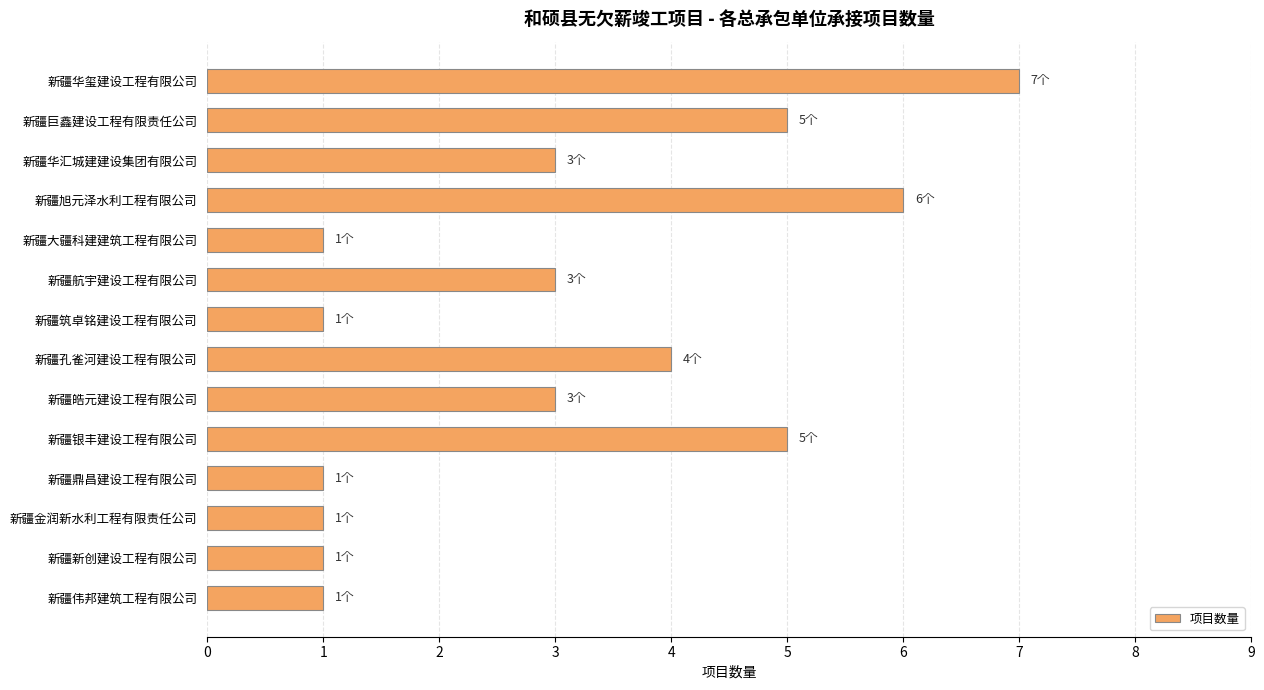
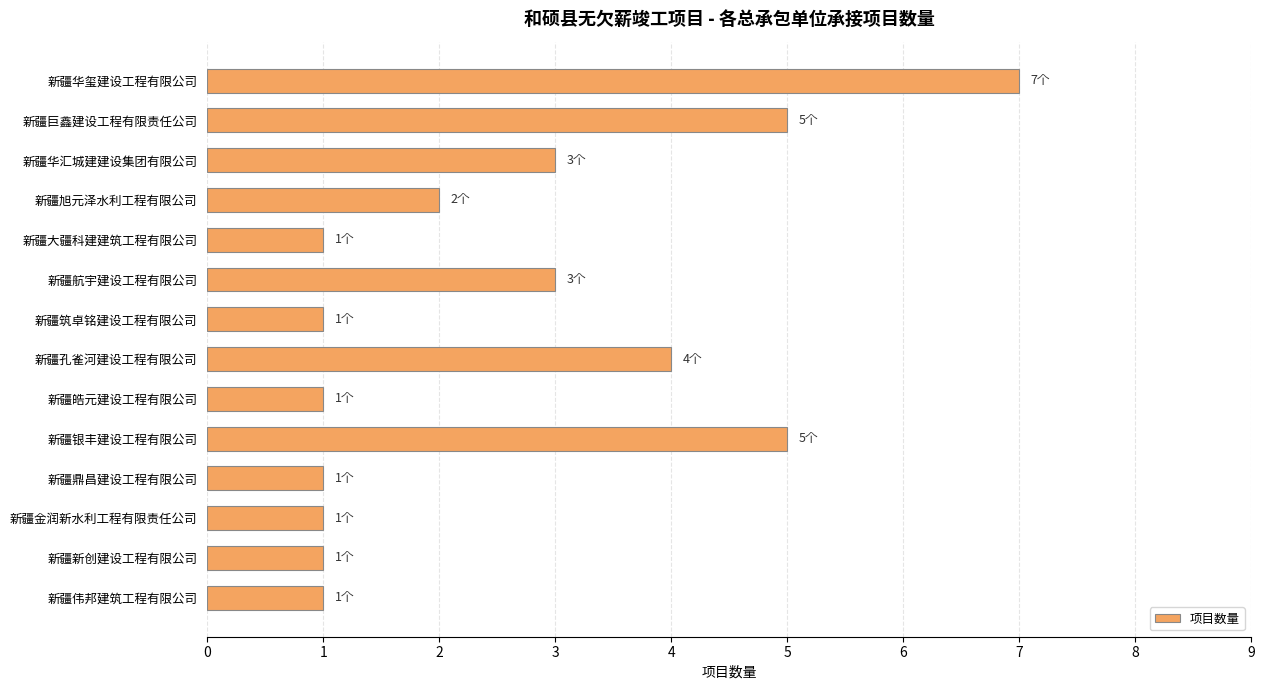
  {
    "新疆华玺建设工程有限公司": "7个",
    "新疆巨鑫建设工程有限责任公司": "5个",
    "新疆华汇城建建设集团有限公司": "3个",
-   "新疆旭元泽水利工程有限公司": "6个",
+   "新疆旭元泽水利工程有限公司": "2个",
    "新疆大疆科建建筑工程有限公司": "1个",
    "新疆航宇建设工程有限公司": "3个",
    "新疆筑卓铭建设工程有限公司": "1个",
    "新疆孔雀河建设工程有限公司": "4个",
-   "新疆皓元建设工程有限公司": "3个",
+   "新疆皓元建设工程有限公司": "1个",
    "新疆银丰建设工程有限公司": "5个",
    "新疆鼎昌建设工程有限公司": "1个",
    "新疆金润新水利工程有限责任公司": "1个",
    "新疆新创建设工程有限公司": "1个",
    "新疆伟邦建筑工程有限公司": "1个"
  }
